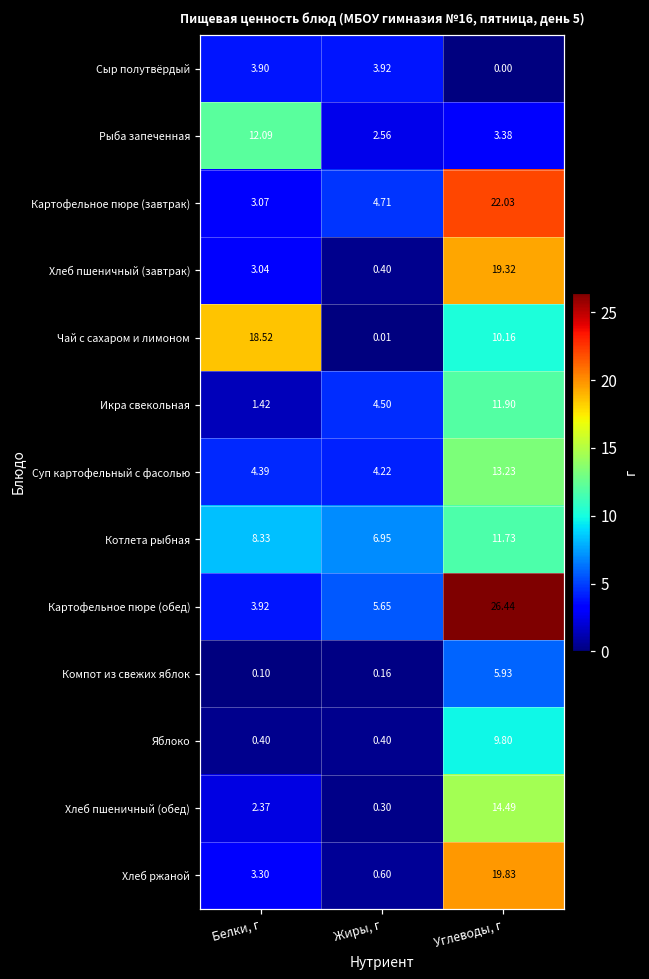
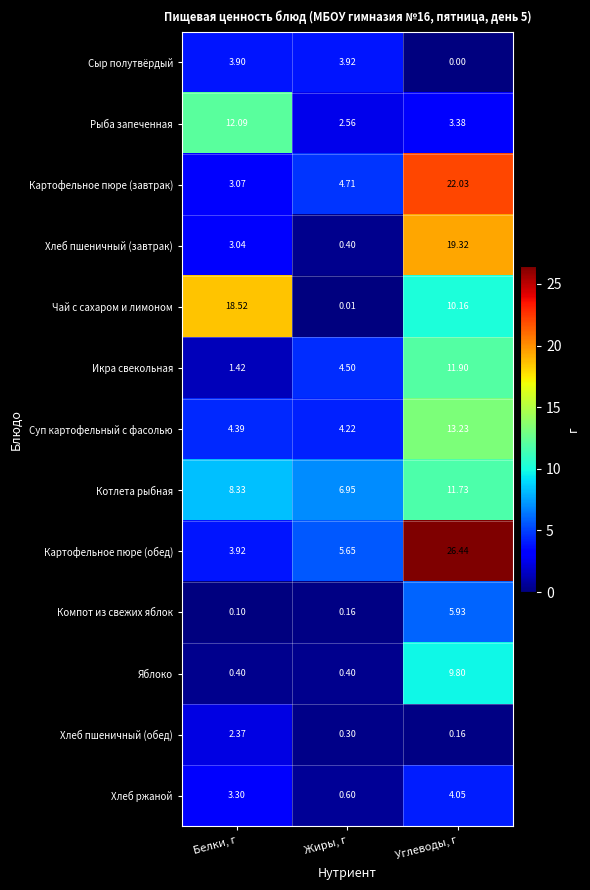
  {
    "Сыр полутвёрдый": {
      "Белки, г": 3.90,
      "Жиры, г": 3.92,
      "Углеводы, г": 0.00
    },
    "Рыба запеченная": {
      "Белки, г": 12.09,
      "Жиры, г": 2.56,
      "Углеводы, г": 3.38
    },
    "Картофельное пюре (завтрак)": {
      "Белки, г": 3.07,
      "Жиры, г": 4.71,
      "Углеводы, г": 22.03
    },
    "Хлеб пшеничный (завтрак)": {
      "Белки, г": 3.04,
      "Жиры, г": 0.40,
      "Углеводы, г": 19.32
    },
    "Чай с сахаром и лимоном": {
      "Белки, г": 18.52,
      "Жиры, г": 0.01,
      "Углеводы, г": 10.16
    },
    "Икра свекольная": {
      "Белки, г": 1.42,
      "Жиры, г": 4.50,
      "Углеводы, г": 11.90
    },
    "Суп картофельный с фасолью": {
      "Белки, г": 4.39,
      "Жиры, г": 4.22,
      "Углеводы, г": 13.23
    },
    "Котлета рыбная": {
      "Белки, г": 8.33,
      "Жиры, г": 6.95,
      "Углеводы, г": 11.73
    },
    "Картофельное пюре (обед)": {
      "Белки, г": 3.92,
      "Жиры, г": 5.65,
      "Углеводы, г": 26.44
    },
    "Компот из свежих яблок": {
      "Белки, г": 0.10,
      "Жиры, г": 0.16,
      "Углеводы, г": 5.93
    },
    "Яблоко": {
      "Белки, г": 0.40,
      "Жиры, г": 0.40,
      "Углеводы, г": 9.80
    },
    "Хлеб пшеничный (обед)": {
      "Белки, г": 2.37,
      "Жиры, г": 0.30,
-     "Углеводы, г": 14.49
+     "Углеводы, г": 0.16
    },
    "Хлеб ржаной": {
      "Белки, г": 3.30,
      "Жиры, г": 0.60,
-     "Углеводы, г": 19.83
+     "Углеводы, г": 4.05
    }
  }
